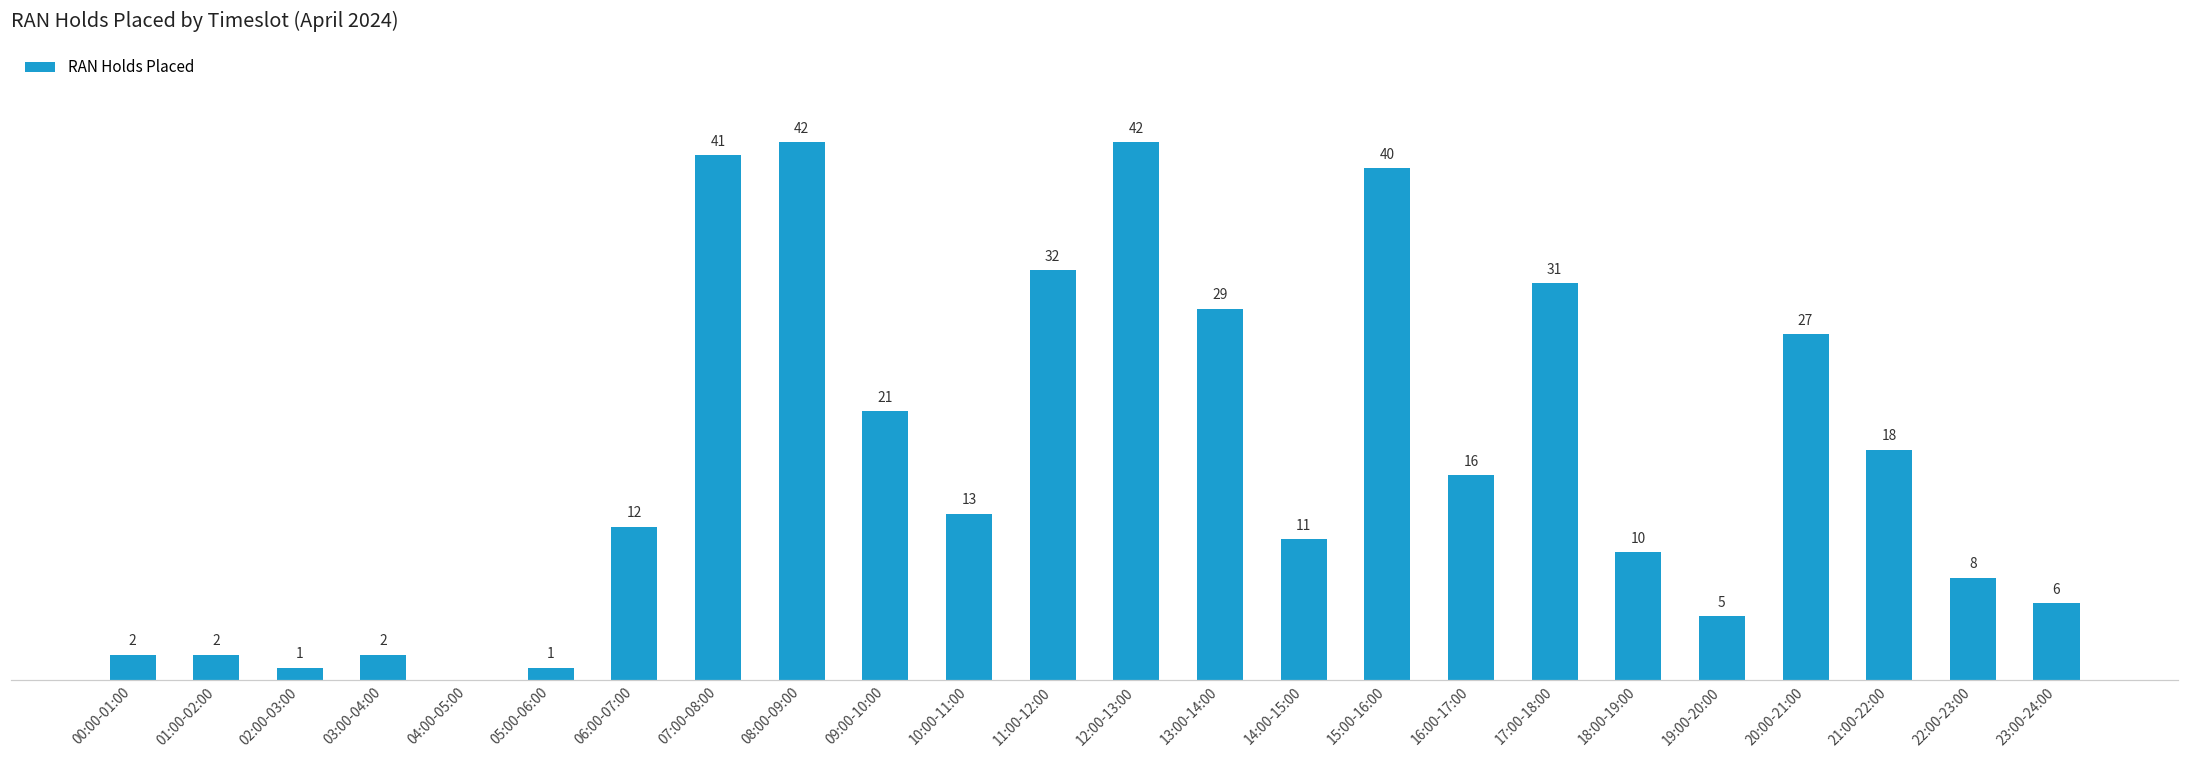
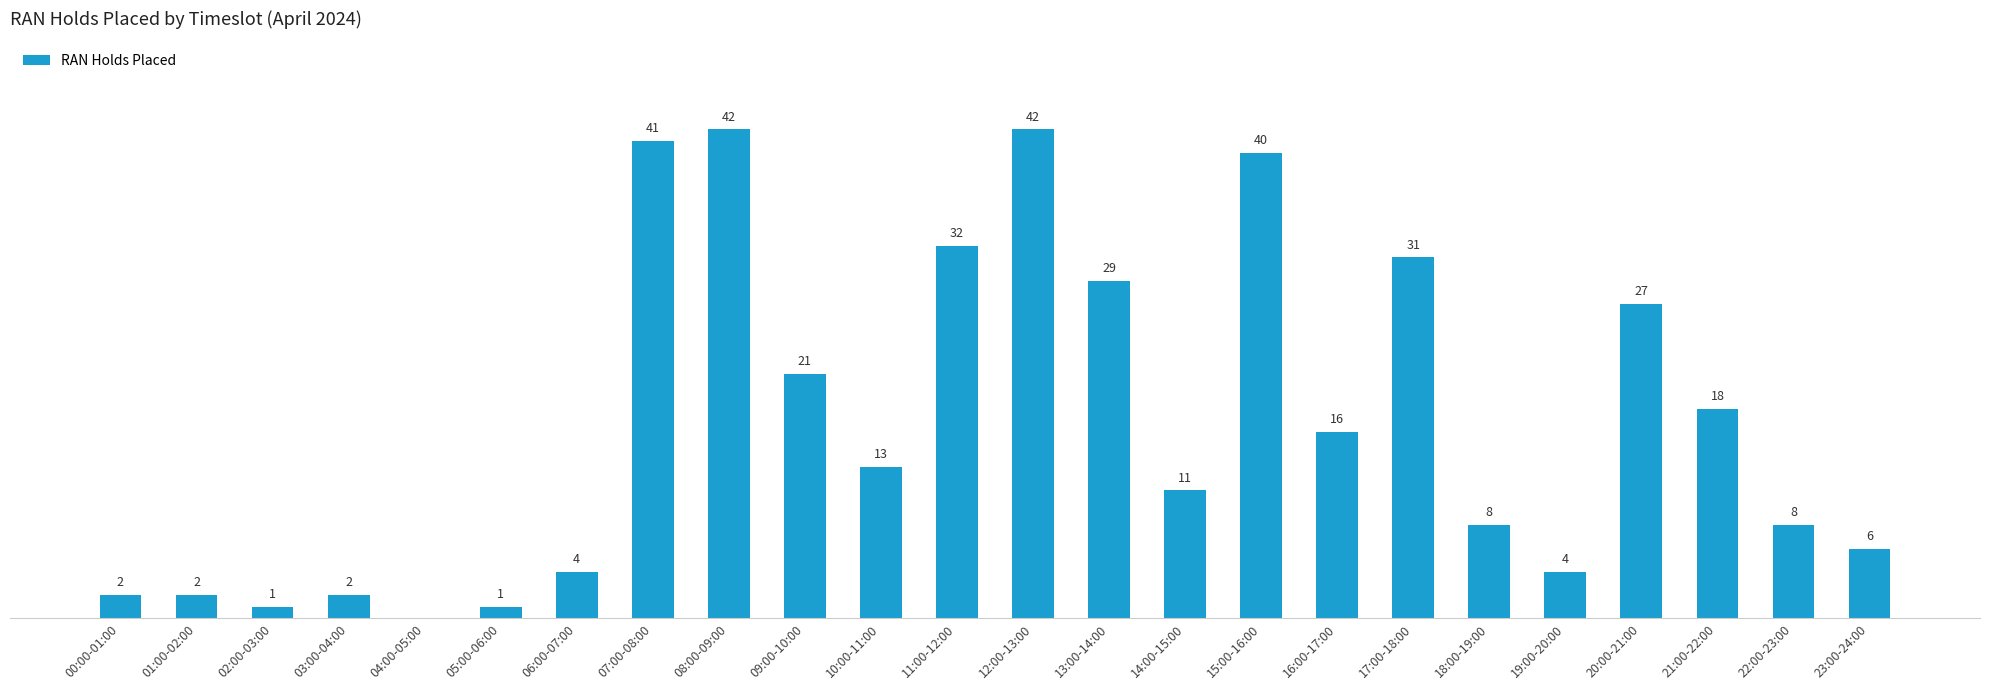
  {
    "00:00-01:00": 2,
    "01:00-02:00": 2,
    "02:00-03:00": 1,
    "03:00-04:00": 2,
    "05:00-06:00": 1,
-   "06:00-07:00": 12,
+   "06:00-07:00": 4,
    "07:00-08:00": 41,
    "08:00-09:00": 42,
    "09:00-10:00": 21,
    "10:00-11:00": 13,
    "11:00-12:00": 32,
    "12:00-13:00": 42,
    "13:00-14:00": 29,
    "14:00-15:00": 11,
    "15:00-16:00": 40,
    "16:00-17:00": 16,
    "17:00-18:00": 31,
-   "18:00-19:00": 10,
-   "19:00-20:00": 5,
+   "18:00-19:00": 8,
+   "19:00-20:00": 4,
    "20:00-21:00": 27,
    "21:00-22:00": 18,
    "22:00-23:00": 8,
    "23:00-24:00": 6
  }
